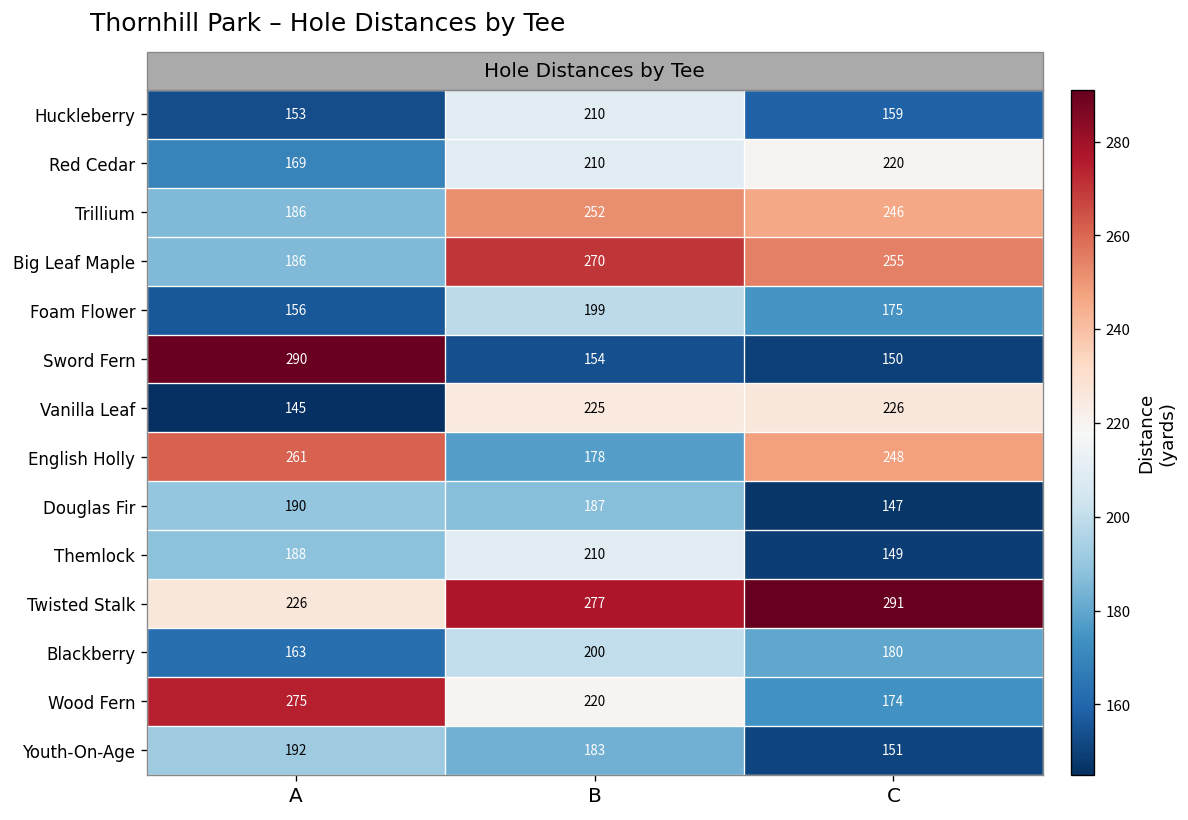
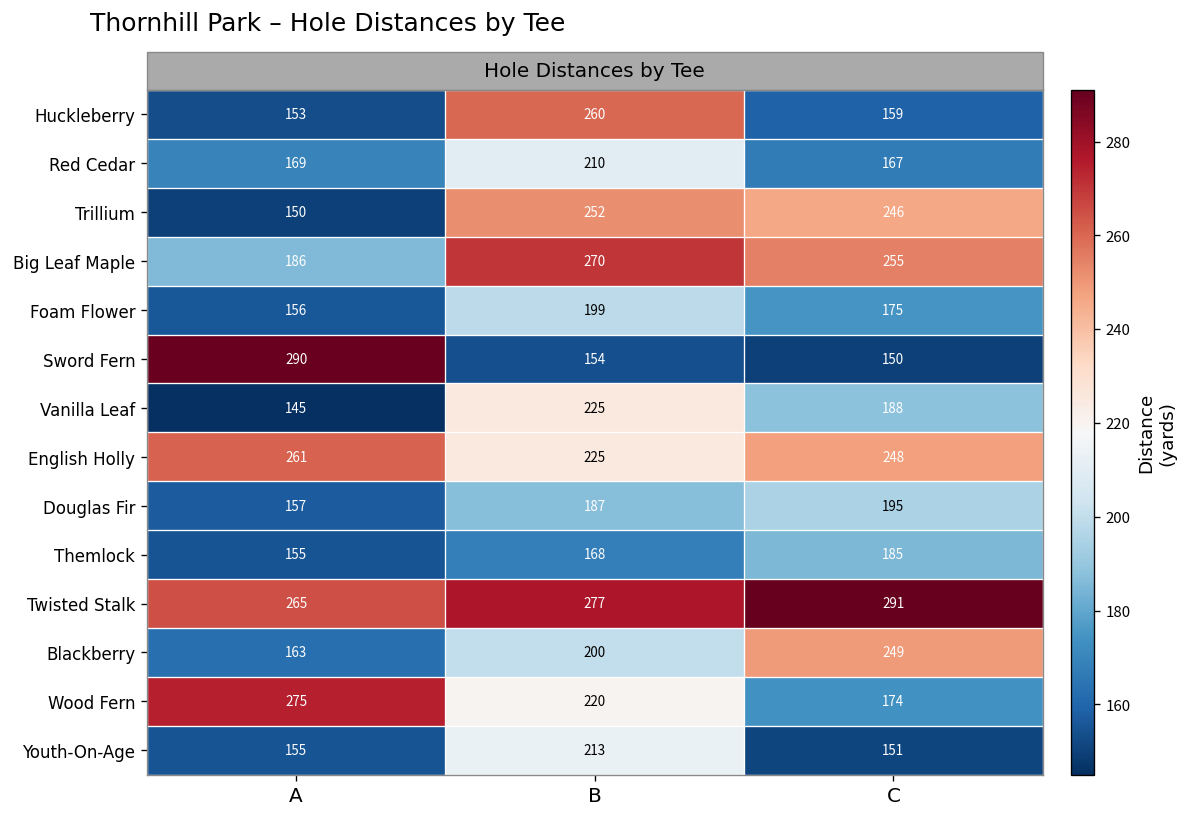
  {
    "Huckleberry": {
      "A": 153,
-     "B": 210,
+     "B": 260,
      "C": 159
    },
    "Red Cedar": {
      "A": 169,
      "B": 210,
-     "C": 220
+     "C": 167
    },
    "Trillium": {
-     "A": 186,
+     "A": 150,
      "B": 252,
      "C": 246
    },
    "Big Leaf Maple": {
      "A": 186,
      "B": 270,
      "C": 255
    },
    "Foam Flower": {
      "A": 156,
      "B": 199,
      "C": 175
    },
    "Sword Fern": {
      "A": 290,
      "B": 154,
      "C": 150
    },
    "Vanilla Leaf": {
      "A": 145,
      "B": 225,
-     "C": 226
+     "C": 188
    },
    "English Holly": {
      "A": 261,
-     "B": 178,
+     "B": 225,
      "C": 248
    },
    "Douglas Fir": {
-     "A": 190,
+     "A": 157,
      "B": 187,
-     "C": 147
+     "C": 195
    },
    "Themlock": {
-     "A": 188,
-     "B": 210,
-     "C": 149
+     "A": 155,
+     "B": 168,
+     "C": 185
    },
    "Twisted Stalk": {
-     "A": 226,
+     "A": 265,
      "B": 277,
      "C": 291
    },
    "Blackberry": {
      "A": 163,
      "B": 200,
-     "C": 180
+     "C": 249
    },
    "Wood Fern": {
      "A": 275,
      "B": 220,
      "C": 174
    },
    "Youth-On-Age": {
-     "A": 192,
-     "B": 183,
+     "A": 155,
+     "B": 213,
      "C": 151
    }
  }
